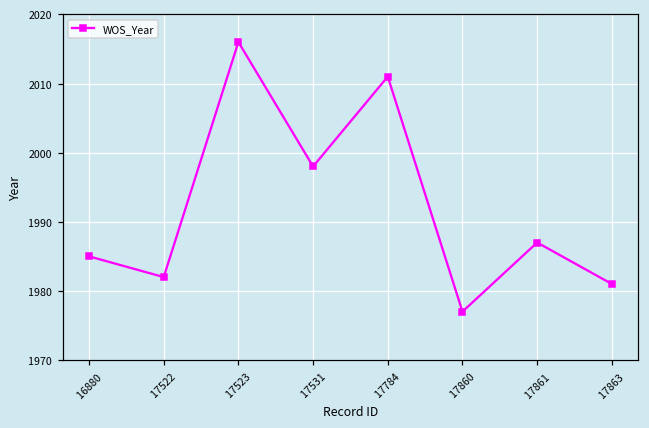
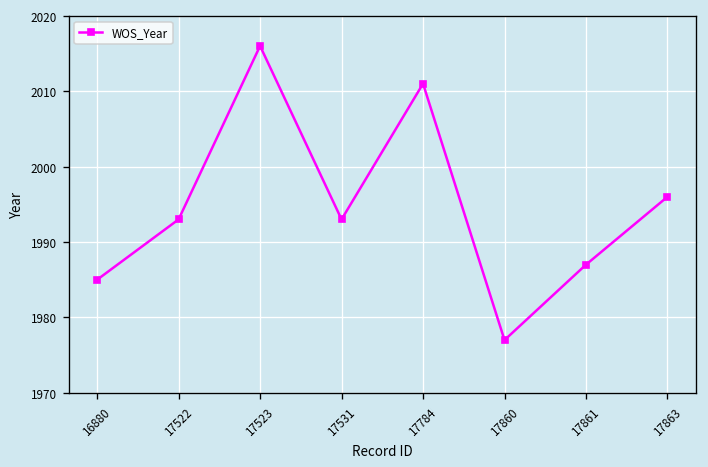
  {
    "16880": 1985,
-   "17522": 1982,
+   "17522": 1993,
    "17523": 2016,
-   "17531": 1998,
+   "17531": 1993,
    "17784": 2011,
    "17860": 1977,
    "17861": 1987,
-   "17863": 1981
+   "17863": 1996
  }
